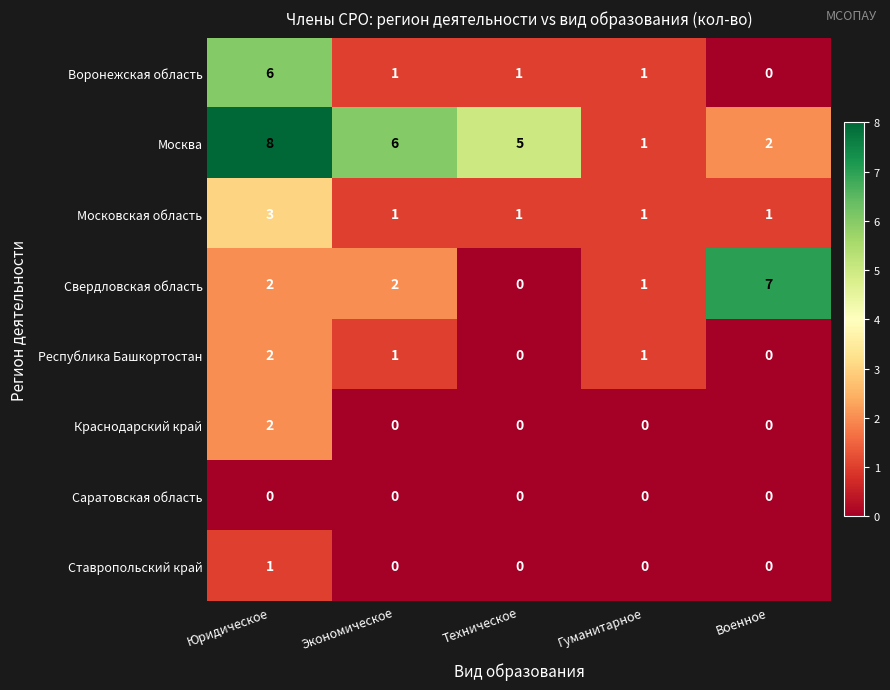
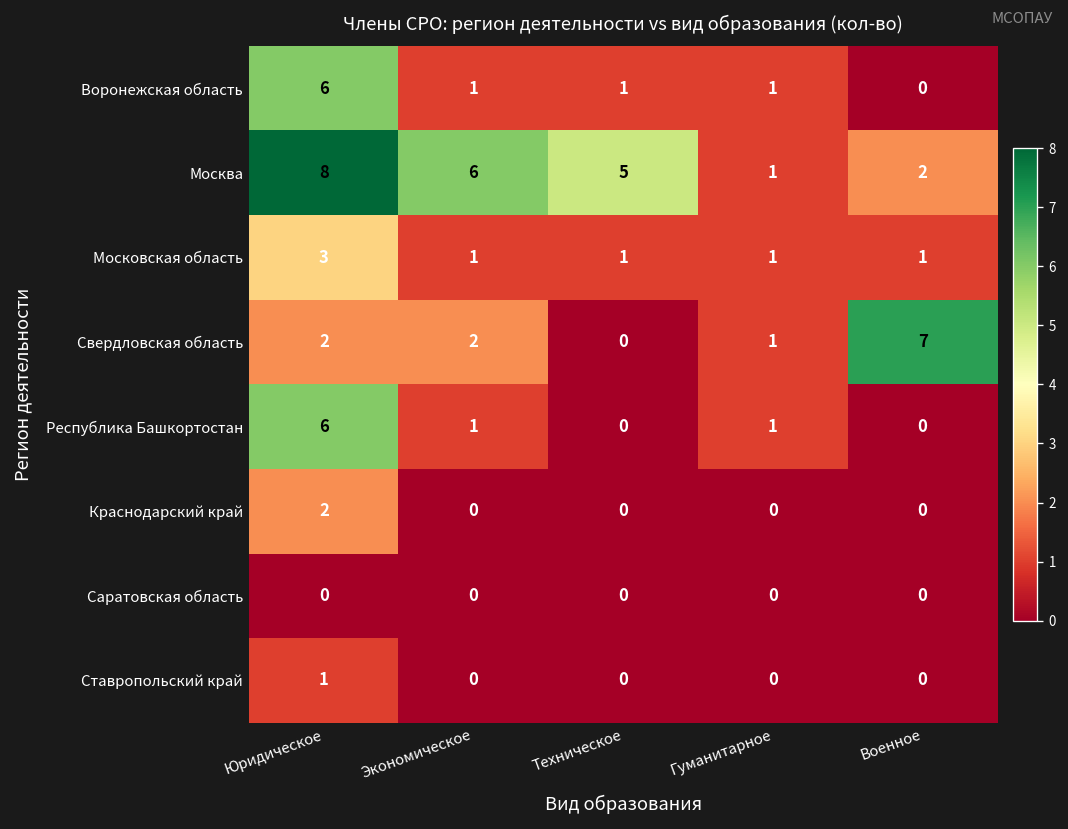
  {
    "Воронежская область": {
      "Юридическое": 6,
      "Экономическое": 1,
      "Техническое": 1,
      "Гуманитарное": 1,
      "Военное": 0
    },
    "Москва": {
      "Юридическое": 8,
      "Экономическое": 6,
      "Техническое": 5,
      "Гуманитарное": 1,
      "Военное": 2
    },
    "Московская область": {
      "Юридическое": 3,
      "Экономическое": 1,
      "Техническое": 1,
      "Гуманитарное": 1,
      "Военное": 1
    },
    "Свердловская область": {
      "Юридическое": 2,
      "Экономическое": 2,
      "Техническое": 0,
      "Гуманитарное": 1,
      "Военное": 7
    },
    "Республика Башкортостан": {
-     "Юридическое": 2,
+     "Юридическое": 6,
      "Экономическое": 1,
      "Техническое": 0,
      "Гуманитарное": 1,
      "Военное": 0
    },
    "Краснодарский край": {
      "Юридическое": 2,
      "Экономическое": 0,
      "Техническое": 0,
      "Гуманитарное": 0,
      "Военное": 0
    },
    "Саратовская область": {
      "Юридическое": 0,
      "Экономическое": 0,
      "Техническое": 0,
      "Гуманитарное": 0,
      "Военное": 0
    },
    "Ставропольский край": {
      "Юридическое": 1,
      "Экономическое": 0,
      "Техническое": 0,
      "Гуманитарное": 0,
      "Военное": 0
    }
  }
